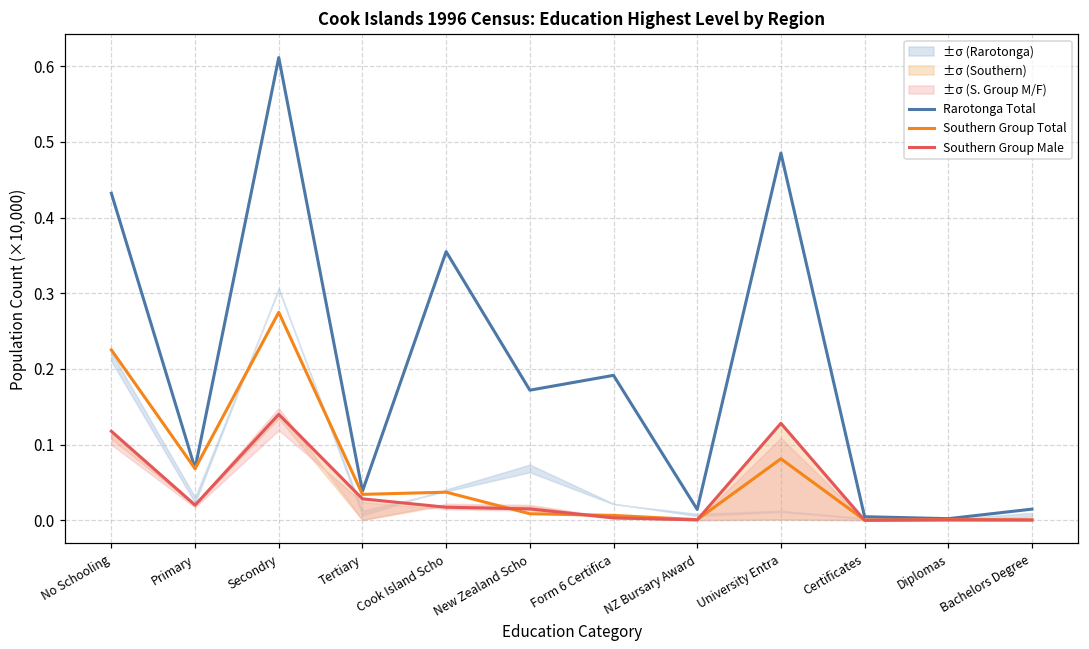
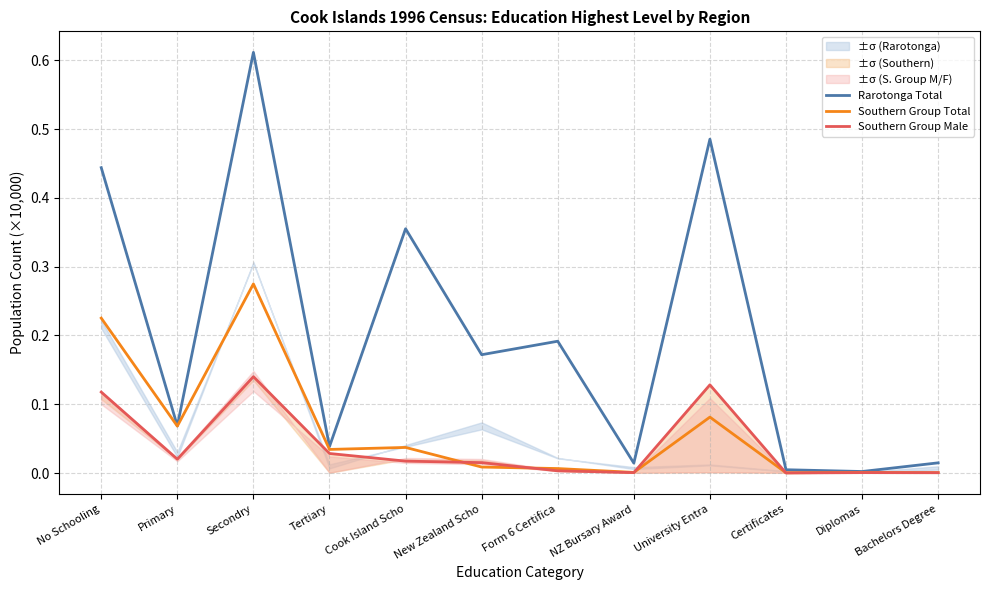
  {
    "Rarotonga Total": {
-     "No Schooling": 0.43,
+     "No Schooling": 0.44,
      "Secondry": 0.61,
      "Tertiary": 0.04,
      "Cook Island Scho": 0.36,
      "New Zealand Scho": 0.17,
      "Form 6 Certifica": 0.19,
      "NZ Bursary Award": 0.01,
      "University Entra": 0.49,
      "Bachelors Degree": 0.01
    },
    "Southern Group Total": {
      "Secondry": 0.27,
      "Tertiary": 0.03,
      "New Zealand Scho": 0.01,
      "University Entra": 0.08
    }
  }
